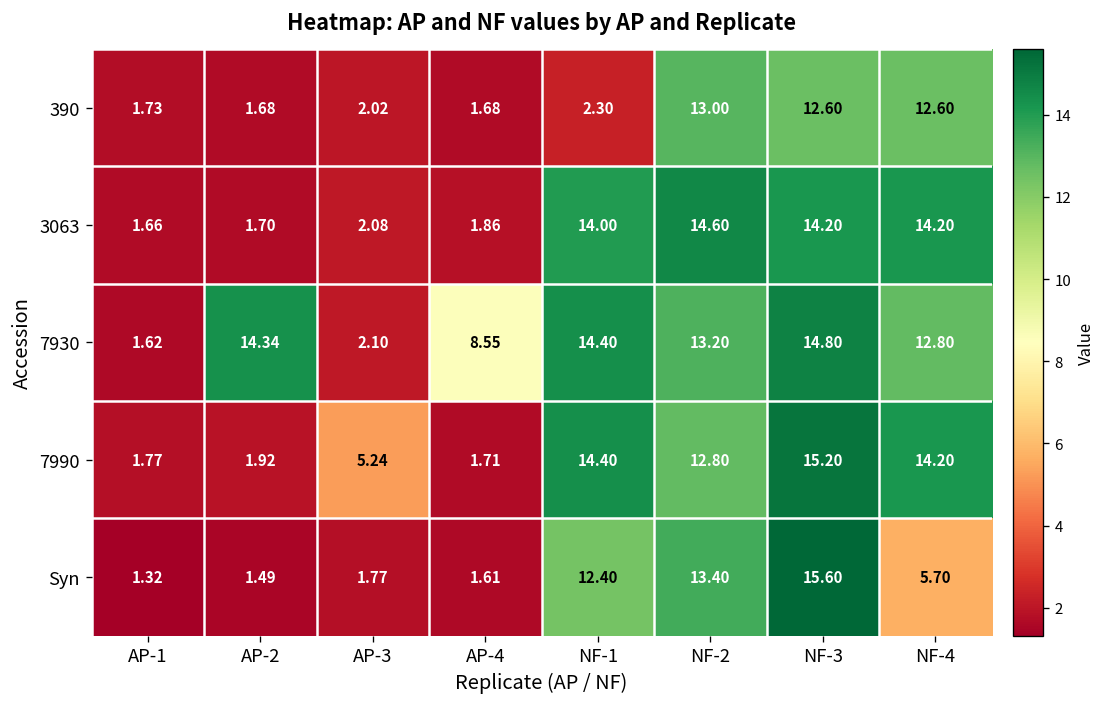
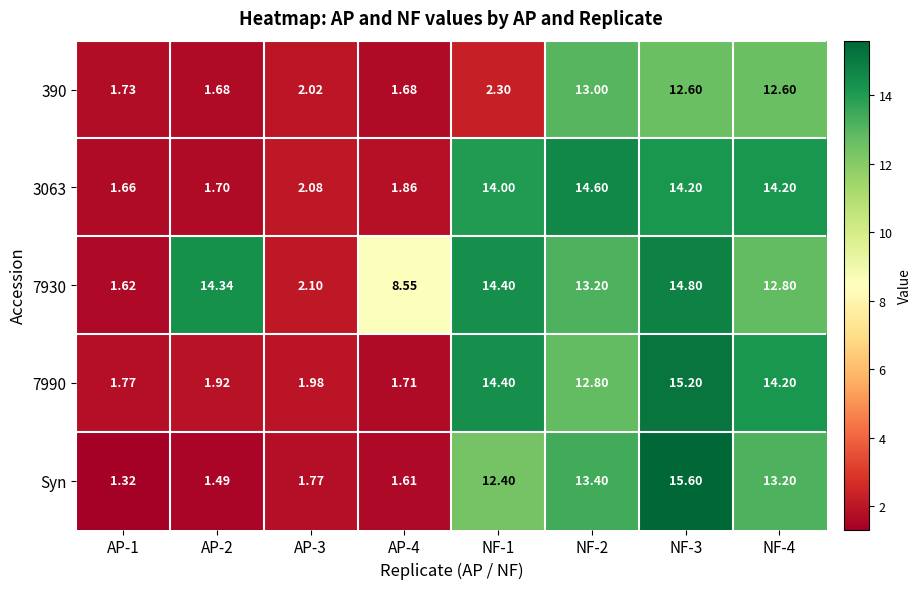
  {
    "390": {
      "AP-1": 1.73,
      "AP-2": 1.68,
      "AP-3": 2.02,
      "AP-4": 1.68,
      "NF-1": 2.30,
      "NF-2": 13.00,
      "NF-3": 12.60,
      "NF-4": 12.60
    },
    "3063": {
      "AP-1": 1.66,
      "AP-2": 1.70,
      "AP-3": 2.08,
      "AP-4": 1.86,
      "NF-1": 14.00,
      "NF-2": 14.60,
      "NF-3": 14.20,
      "NF-4": 14.20
    },
    "7930": {
      "AP-1": 1.62,
      "AP-2": 14.34,
      "AP-3": 2.10,
      "AP-4": 8.55,
      "NF-1": 14.40,
      "NF-2": 13.20,
      "NF-3": 14.80,
      "NF-4": 12.80
    },
    "7990": {
      "AP-1": 1.77,
      "AP-2": 1.92,
-     "AP-3": 5.24,
+     "AP-3": 1.98,
      "AP-4": 1.71,
      "NF-1": 14.40,
      "NF-2": 12.80,
      "NF-3": 15.20,
      "NF-4": 14.20
    },
    "Syn": {
      "AP-1": 1.32,
      "AP-2": 1.49,
      "AP-3": 1.77,
      "AP-4": 1.61,
      "NF-1": 12.40,
      "NF-2": 13.40,
      "NF-3": 15.60,
-     "NF-4": 5.70
+     "NF-4": 13.20
    }
  }
